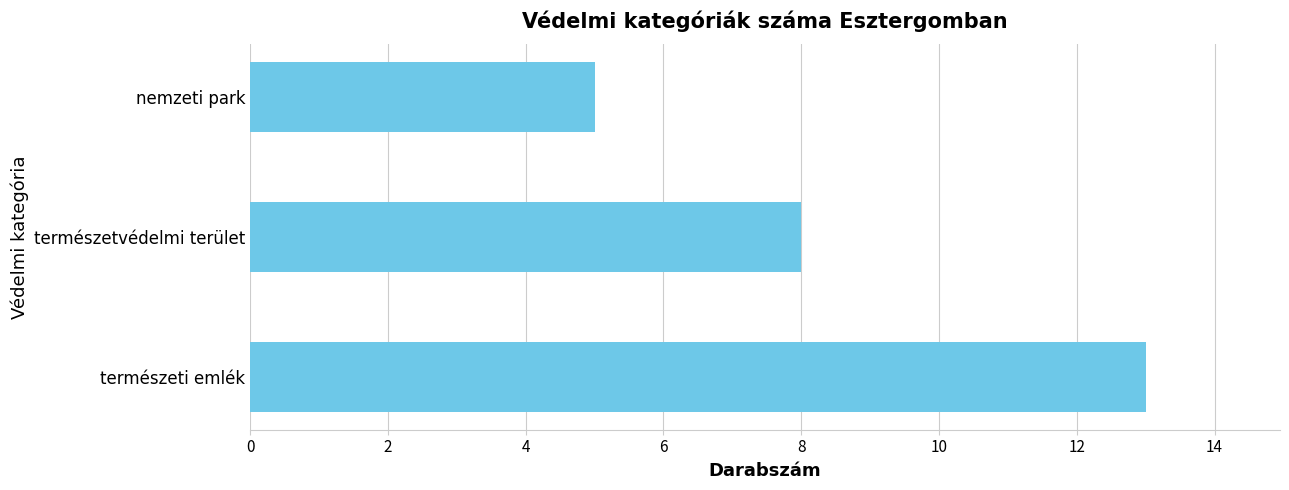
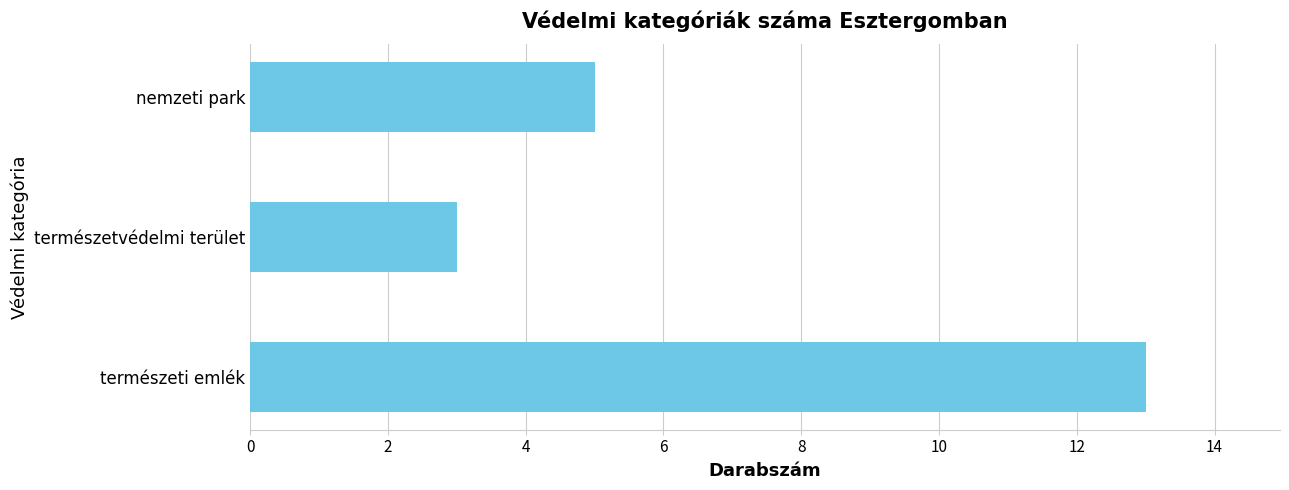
  {
    "nemzeti park": 5,
-   "természetvédelmi terület": 8,
+   "természetvédelmi terület": 3,
    "természeti emlék": 13
  }
